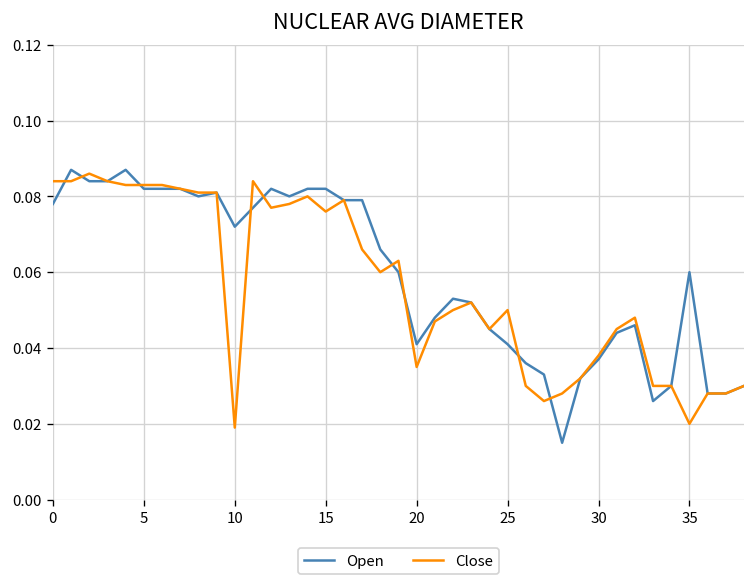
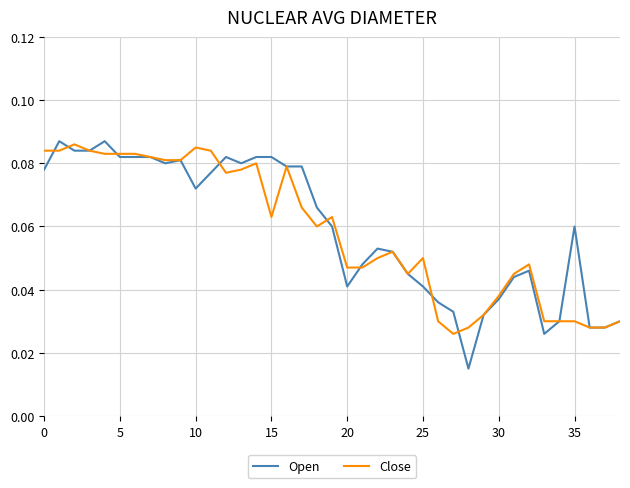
  {
    "Open": {
      "0": 0.078,
      "5": 0.082,
      "10": 0.072,
      "15": 0.082,
      "20": 0.041,
      "25": 0.041,
      "30": 0.037,
      "35": 0.060
    },
    "Close": {
      "0": 0.084,
      "5": 0.083,
-     "10": 0.019,
-     "15": 0.076,
-     "20": 0.035,
+     "10": 0.085,
+     "15": 0.063,
+     "20": 0.047,
      "25": 0.050,
      "30": 0.038,
-     "35": 0.02
+     "35": 0.03
    }
  }
